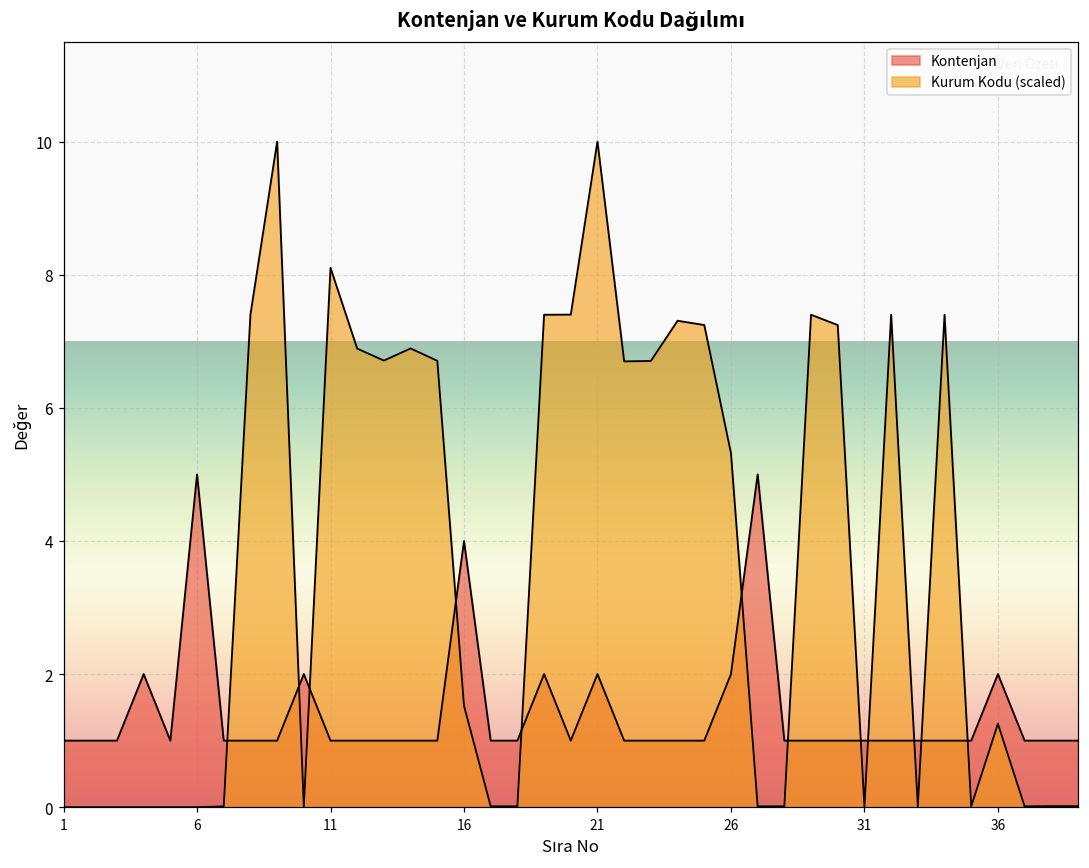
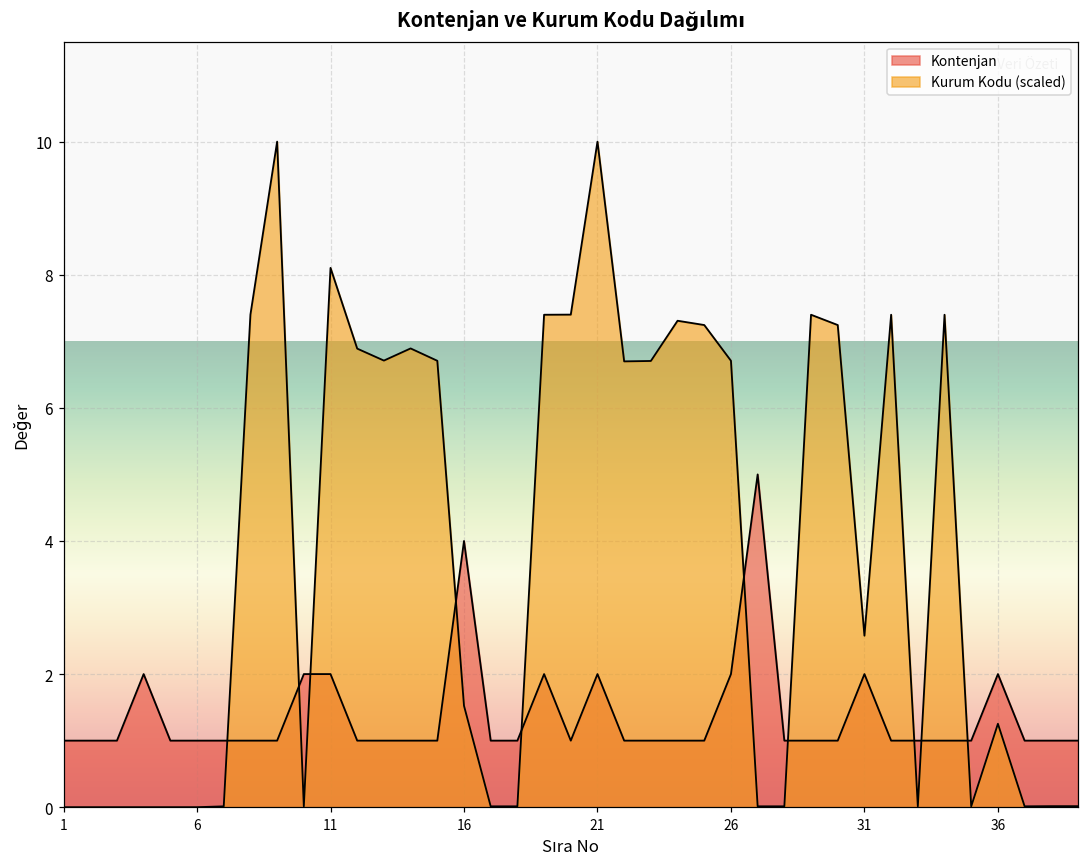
  {
    "Kontenjan": {
      "1": 1,
-     "6": 5,
-     "11": 1,
+     "6": 1,
+     "11": 2,
      "16": 4,
      "21": 2,
      "26": 2,
-     "31": 1,
+     "31": 2,
      "36": 2
    },
    "Kurum Kodu (scaled)": {
      "1": 0.0,
      "6": 0.0,
      "11": 8.1,
      "16": 1.5,
      "21": 10.0,
-     "26": 5.3,
-     "31": 0.0,
+     "26": 6.7,
+     "31": 2.6,
      "36": 1.3
    }
  }
